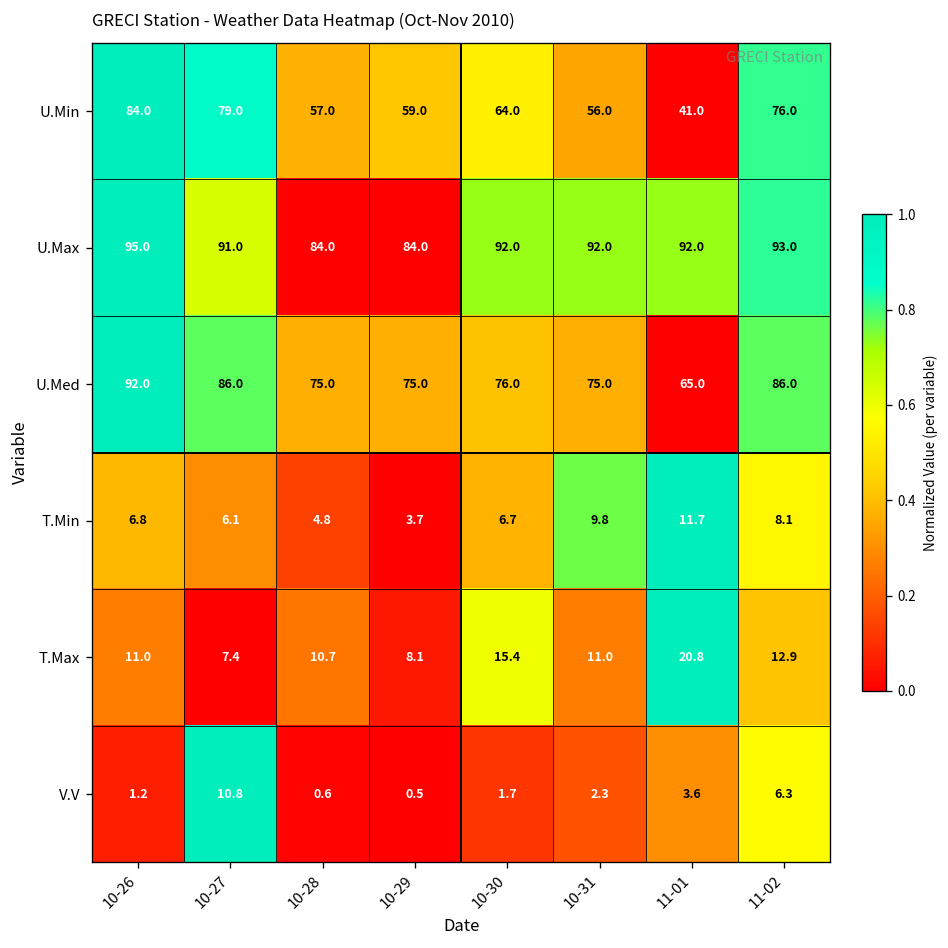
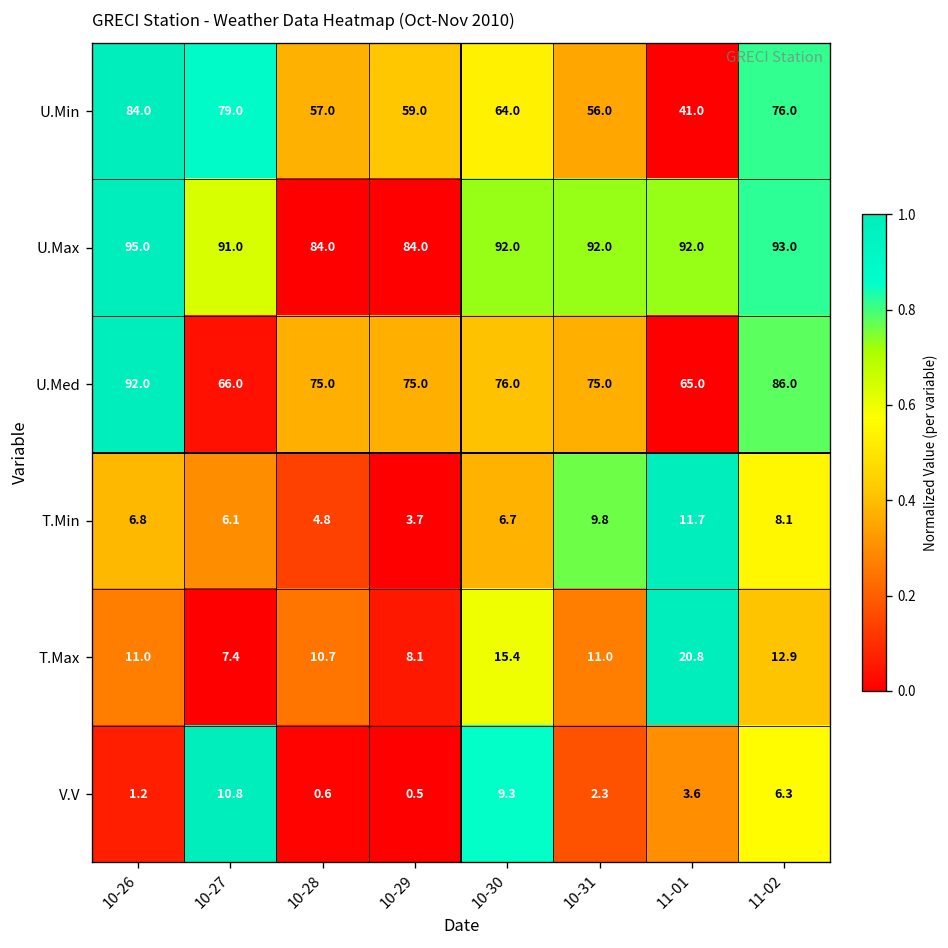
  {
    "U.Min": {
      "10-26": 84.0,
      "10-27": 79.0,
      "10-28": 57.0,
      "10-29": 59.0,
      "10-30": 64.0,
      "10-31": 56.0,
      "11-01": 41.0
    },
    "U.Max": {
      "10-26": 95.0,
      "10-27": 91.0,
      "10-28": 84.0,
      "10-29": 84.0,
      "10-30": 92.0,
      "10-31": 92.0,
      "11-01": 92.0,
      "11-02": 93.0
    },
    "U.Med": {
      "10-26": 92.0,
-     "10-27": 86.0,
+     "10-27": 66.0,
      "10-28": 75.0,
      "10-29": 75.0,
      "10-30": 76.0,
      "10-31": 75.0,
      "11-01": 65.0,
      "11-02": 86.0
    },
    "T.Min": {
      "10-26": 6.8,
      "10-27": 6.1,
      "10-28": 4.8,
      "10-29": 3.7,
      "10-30": 6.7,
      "10-31": 9.8,
      "11-01": 11.7,
      "11-02": 8.1
    },
    "T.Max": {
      "10-26": 11.0,
      "10-27": 7.4,
      "10-28": 10.7,
      "10-29": 8.1,
      "10-30": 15.4,
      "10-31": 11.0,
      "11-01": 20.8,
      "11-02": 12.9
    },
    "V.V": {
      "10-26": 1.2,
      "10-27": 10.8,
      "10-28": 0.6,
      "10-29": 0.5,
-     "10-30": 1.7,
+     "10-30": 9.3,
      "10-31": 2.3,
      "11-01": 3.6,
      "11-02": 6.3
    }
  }
